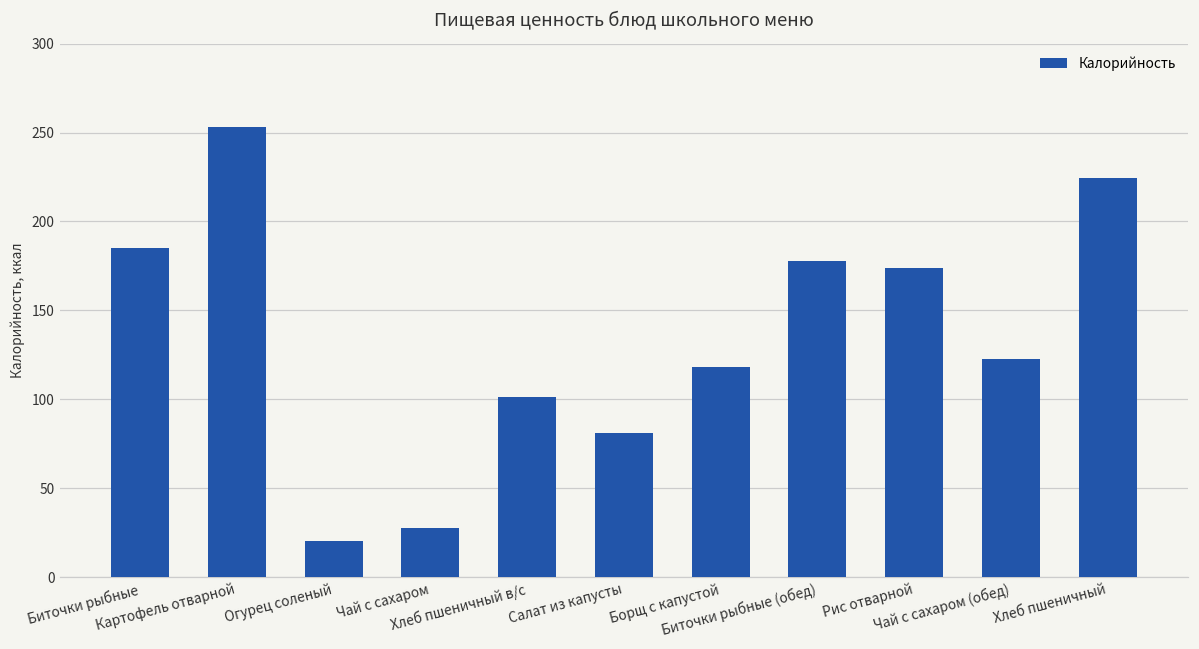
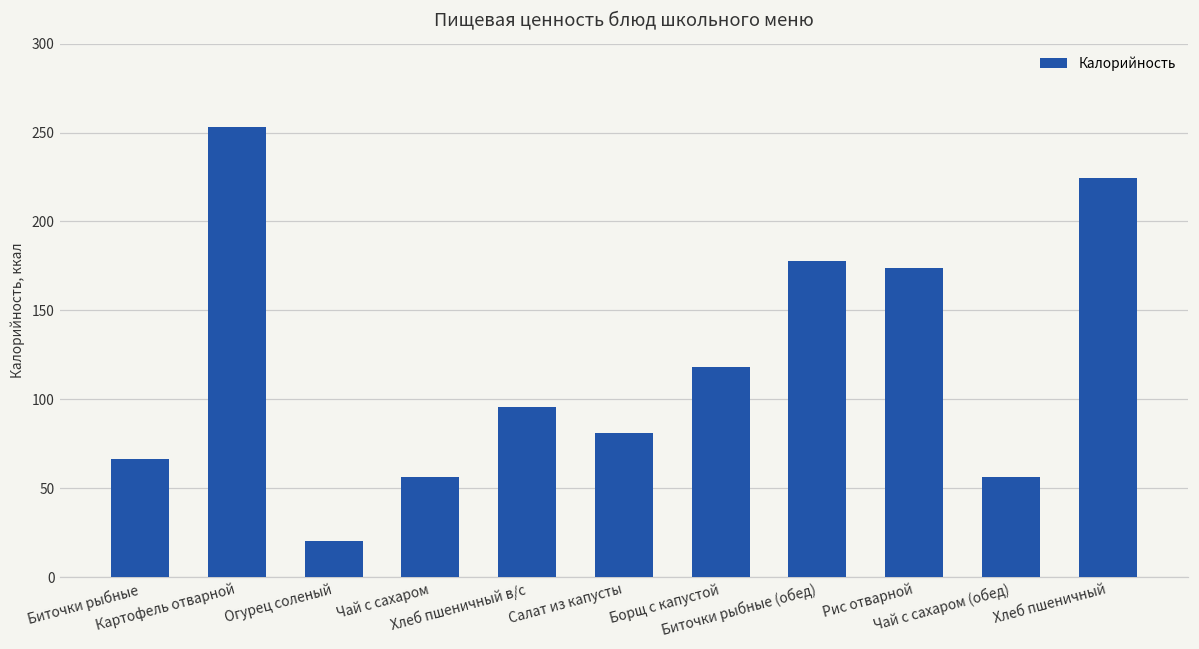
  {
-   "Биточки рыбные": 185,
+   "Биточки рыбные": 66,
    "Картофель отварной": 253,
    "Огурец соленый": 20,
-   "Чай с сахаром": 28,
-   "Хлеб пшеничный в/с": 101,
+   "Чай с сахаром": 56,
+   "Хлеб пшеничный в/с": 96,
    "Салат из капусты": 81,
    "Борщ с капустой": 118,
    "Биточки рыбные (обед)": 178,
    "Рис отварной": 174,
-   "Чай с сахаром (обед)": 123,
+   "Чай с сахаром (обед)": 56,
    "Хлеб пшеничный": 225
  }
